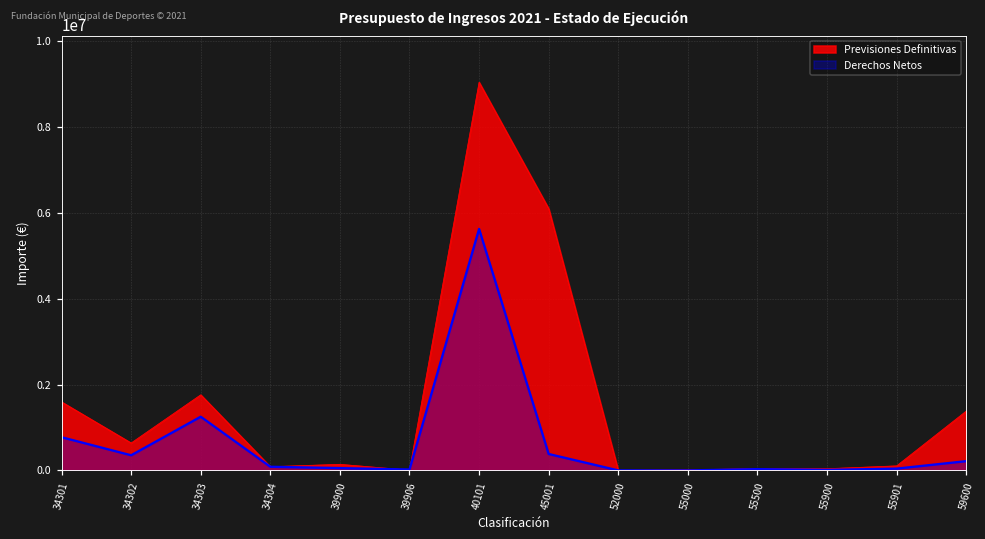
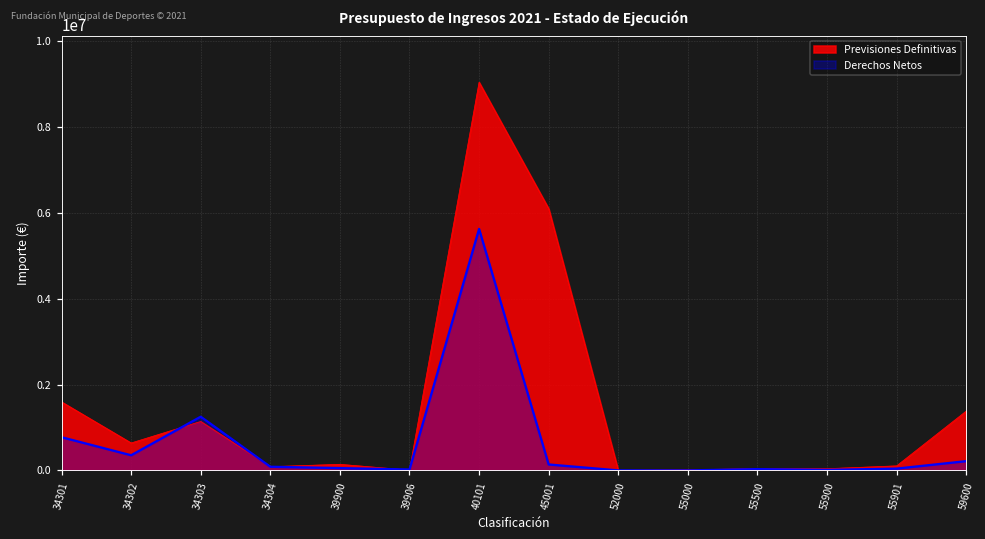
  {
    "Previsiones Definitivas": {
      "34301": 1600000,
      "34302": 600000,
-     "34303": 1800000,
+     "34303": 1100000,
      "39900": 100000,
      "40101": 9000000,
      "45001": 6100000,
      "59600": 1400000
    },
    "Derechos Netos": {
      "34301": 800000,
      "34302": 400000,
      "34303": 1300000,
      "39900": 100000,
      "40101": 5600000,
-     "45001": 400000,
+     "45001": 100000,
      "59600": 200000
    }
  }
